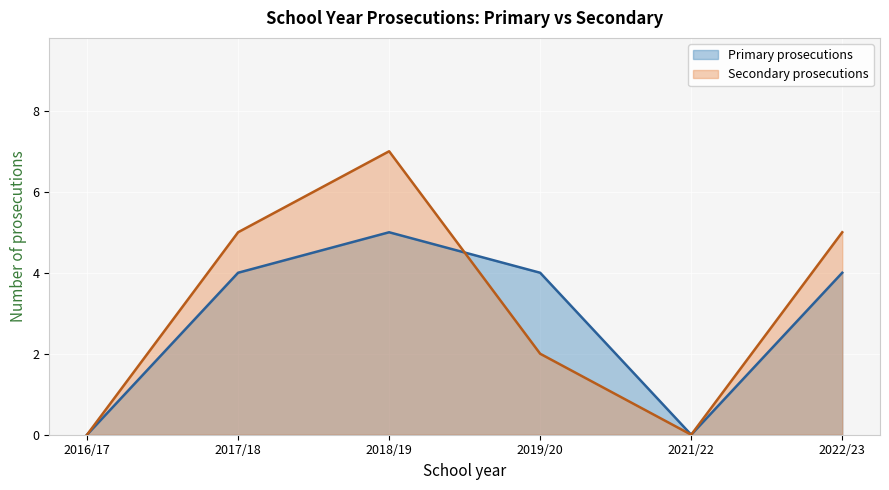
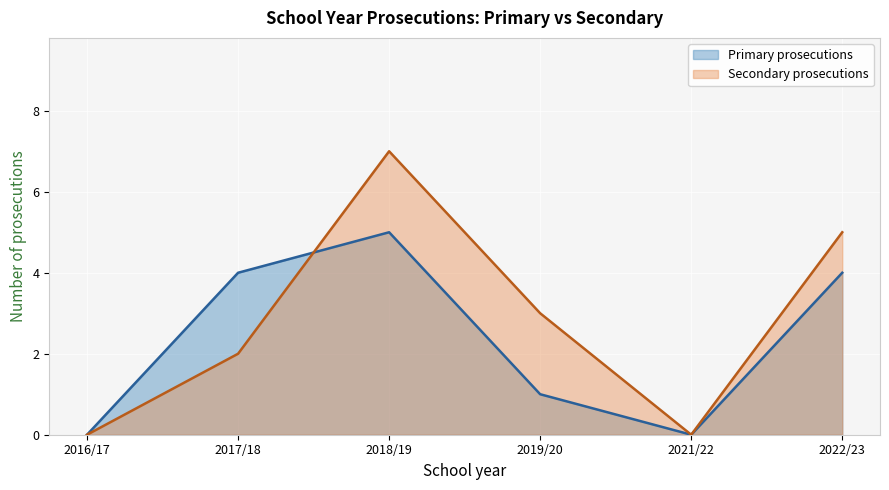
  {
    "Primary prosecutions": {
      "2017/18": 4,
      "2018/19": 5,
-     "2019/20": 4,
+     "2019/20": 1,
      "2022/23": 4
    },
    "Secondary prosecutions": {
-     "2017/18": 5,
+     "2017/18": 2,
      "2018/19": 7,
-     "2019/20": 2,
+     "2019/20": 3,
      "2022/23": 5
    }
  }
